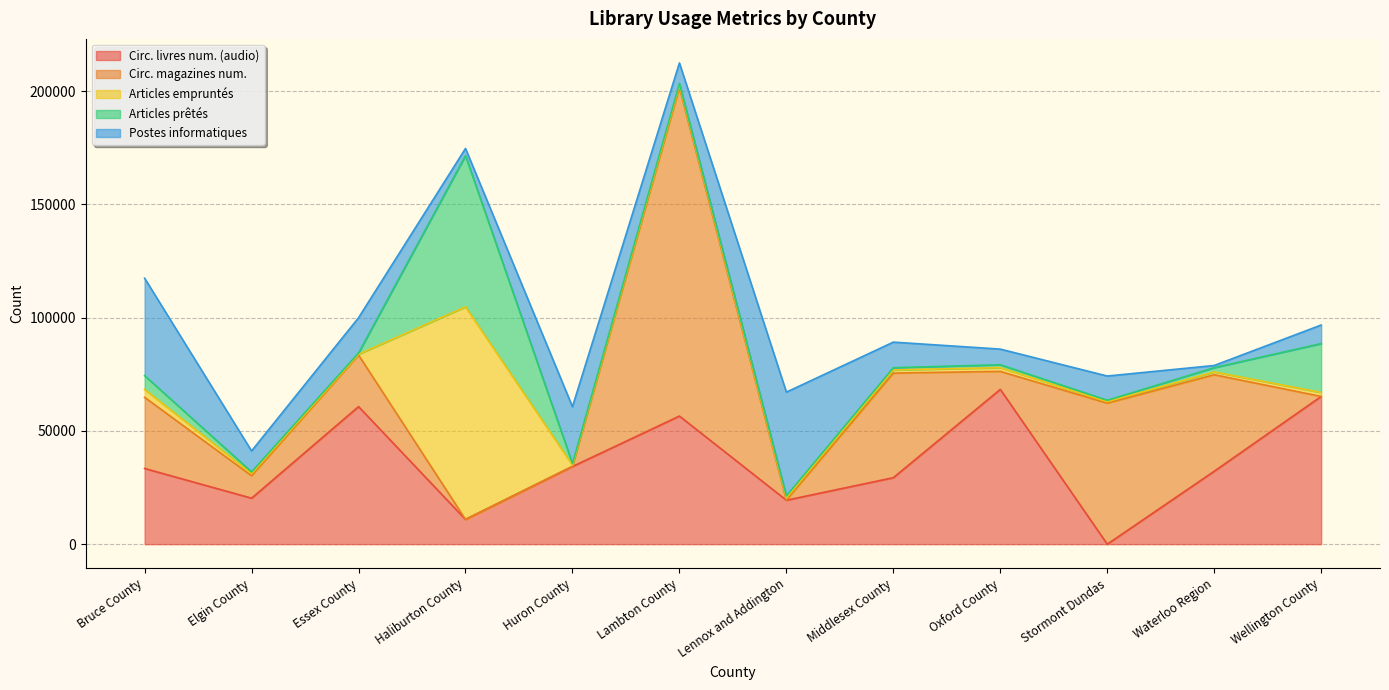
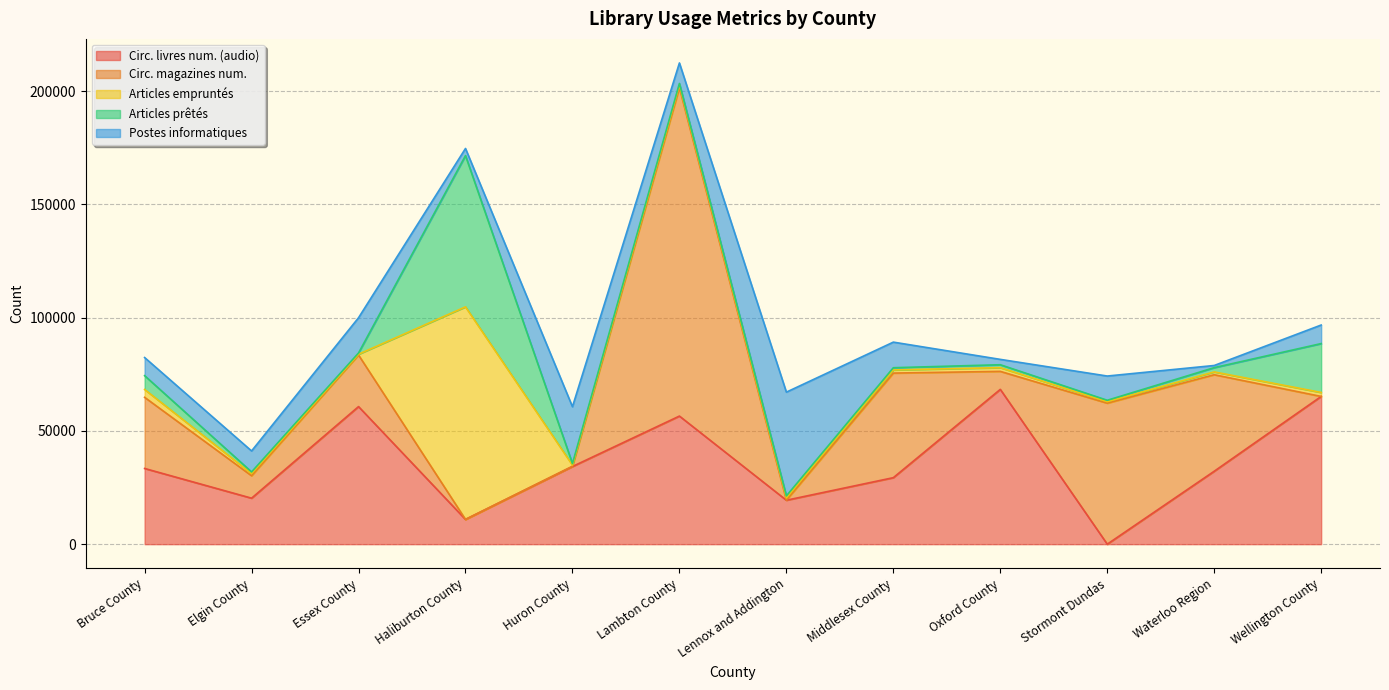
  {
    "Articles empruntés": {
      "Bruce County": 3000,
      "Haliburton County": 94000,
      "Oxford County": 2000,
      "Waterloo Region": 1000,
      "Wellington County": 2000
    },
    "Articles prêtés": {
      "Bruce County": 6000,
      "Haliburton County": 67000,
      "Oxford County": 1000,
      "Wellington County": 22000
    },
    "Postes informatiques": {
-     "Bruce County": 43000,
+     "Bruce County": 8000,
      "Elgin County": 9000,
      "Essex County": 16000,
      "Haliburton County": 3000,
      "Huron County": 25000,
      "Lambton County": 9000,
      "Lennox and Addington": 46000,
      "Middlesex County": 11000,
-     "Oxford County": 7000,
+     "Oxford County": 2000,
      "Stormont Dundas": 11000,
      "Wellington County": 8000
    }
  }
